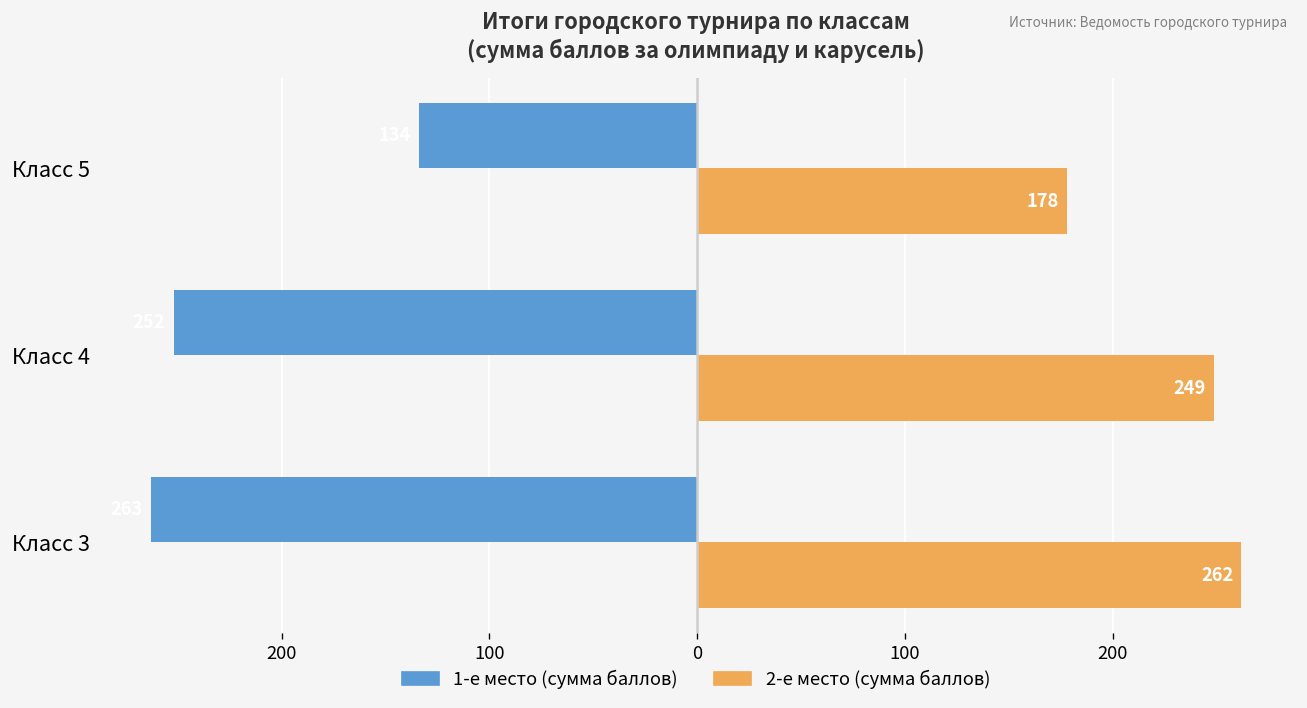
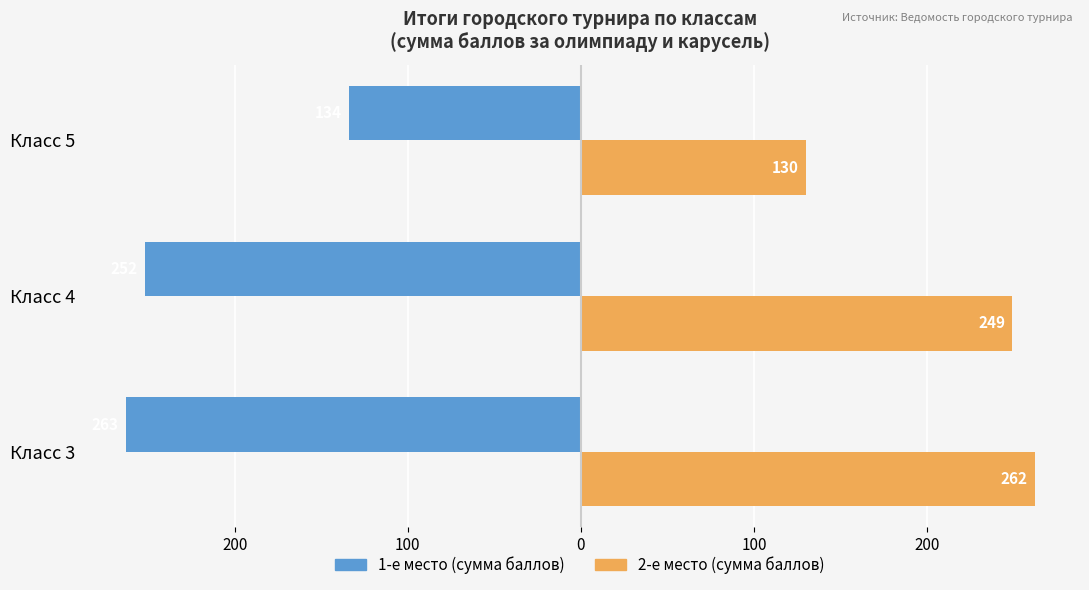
  {
    "2-е место (сумма баллов)": {
-     "Класс 5": 178,
+     "Класс 5": 130,
      "Класс 4": 249,
      "Класс 3": 262
    }
  }
